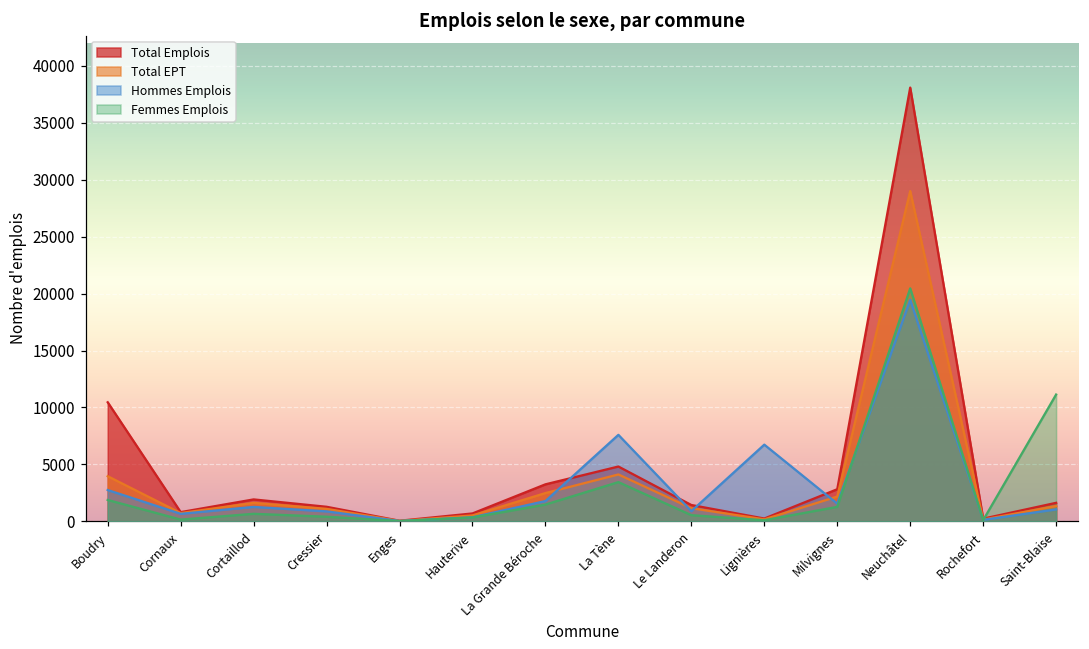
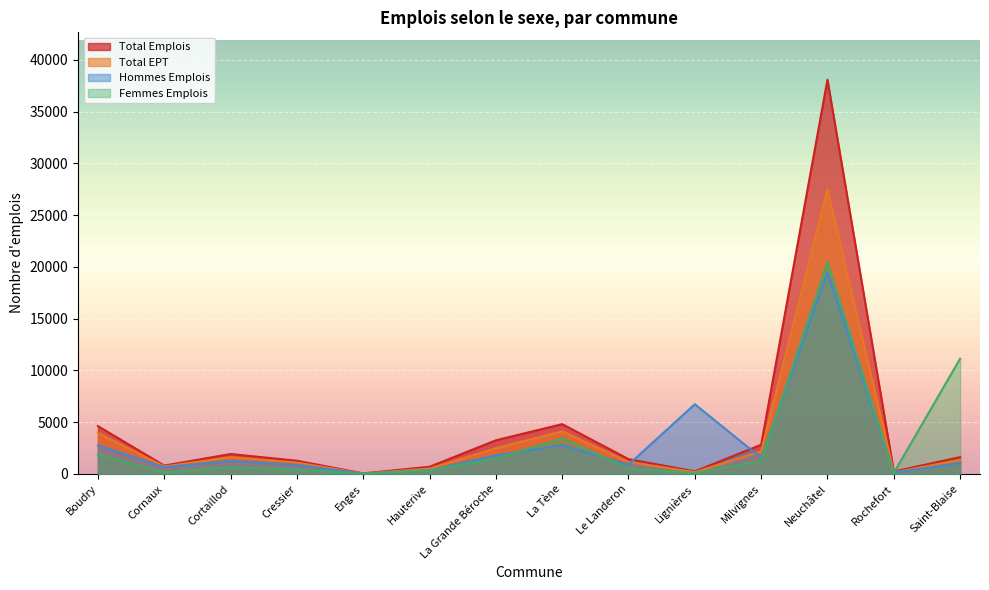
  {
    "Total Emplois": {
-     "Boudry": 10500,
+     "Boudry": 4600,
      "Cortaillod": 1900,
      "La Grande Béroche": 3200,
      "La Tène": 4800,
      "Le Landeron": 1400,
      "Milvignes": 2800,
      "Neuchâtel": 38100,
      "Saint-Blaise": 1600
    },
    "Total EPT": {
      "Boudry": 4000,
      "Cortaillod": 1600,
      "La Grande Béroche": 2500,
      "La Tène": 4100,
      "Le Landeron": 1200,
      "Milvignes": 2200,
-     "Neuchâtel": 29000,
+     "Neuchâtel": 27500,
      "Saint-Blaise": 1300
    },
    "Hommes Emplois": {
      "Boudry": 2700,
      "Cortaillod": 1300,
      "La Grande Béroche": 1800,
-     "La Tène": 7600,
+     "La Tène": 2800,
      "Le Landeron": 900,
      "Lignières": 6700,
      "Milvignes": 1500,
      "Neuchâtel": 19500,
      "Saint-Blaise": 1000
    },
    "Femmes Emplois": {
      "Boudry": 1900,
      "Cornaux": 200,
      "Cortaillod": 700,
      "Cressier": 400,
      "La Grande Béroche": 1500,
      "La Tène": 3400,
      "Le Landeron": 500,
      "Milvignes": 1300,
      "Neuchâtel": 20500,
      "Saint-Blaise": 11100
    }
  }
